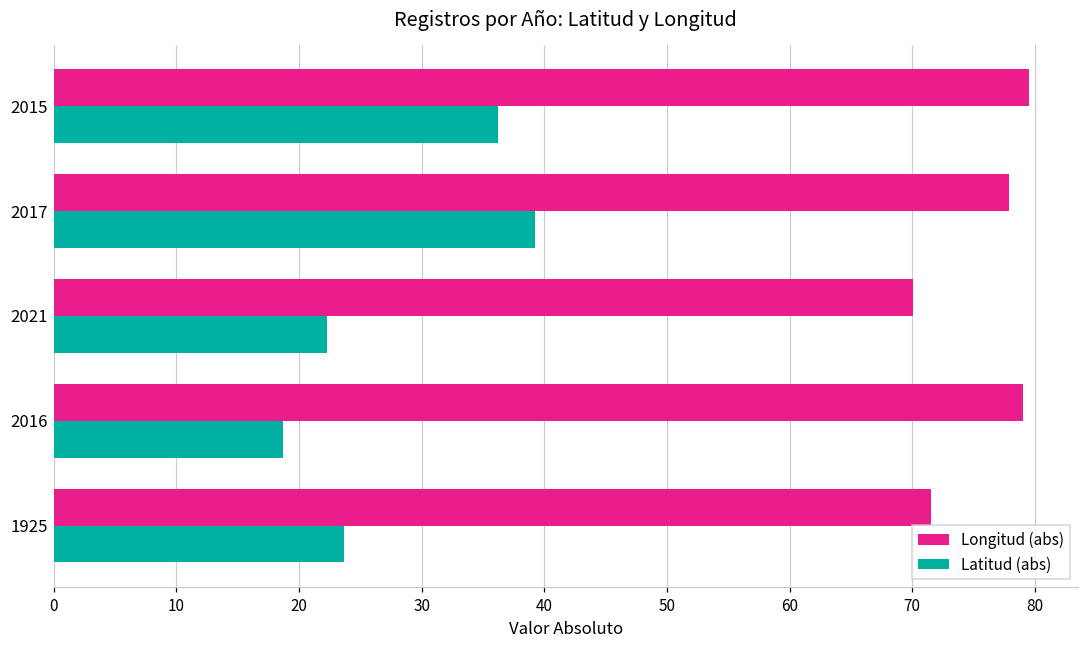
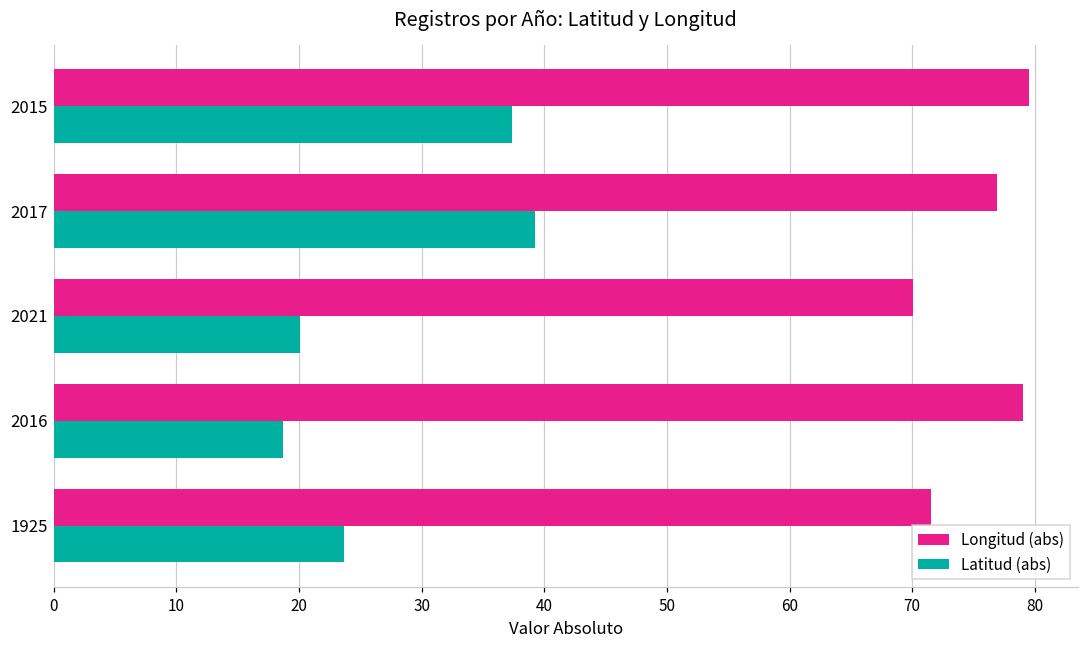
  {
    "Longitud (abs)": {
      "2015": 79.5,
-     "2017": 77.9,
+     "2017": 76.9,
      "2021": 70.1,
      "2016": 79.0,
      "1925": 71.6
    },
    "Latitud (abs)": {
-     "2015": 36.2,
+     "2015": 37.3,
      "2017": 39.2,
-     "2021": 22.3,
+     "2021": 20.1,
      "2016": 18.7,
      "1925": 23.7
    }
  }
